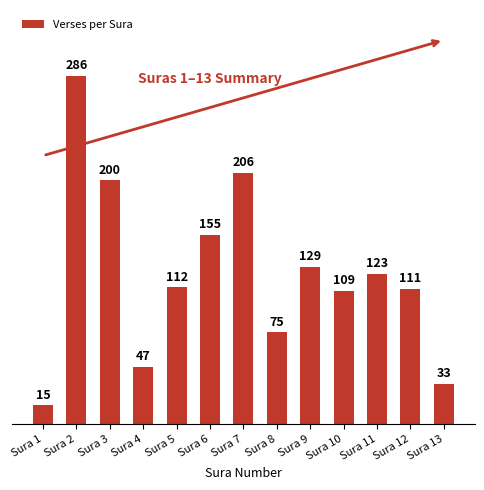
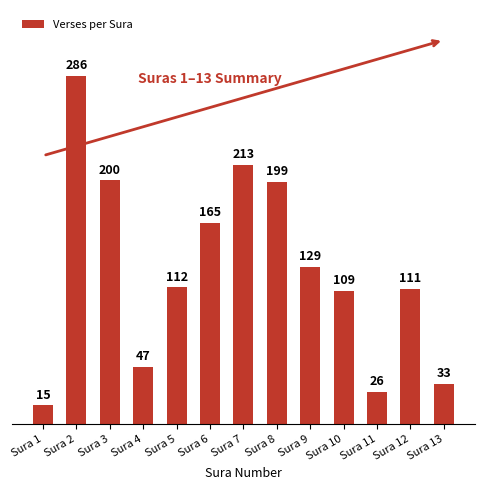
  {
    "Sura 1": 15,
    "Sura 2": 286,
    "Sura 3": 200,
    "Sura 4": 47,
    "Sura 5": 112,
-   "Sura 6": 155,
-   "Sura 7": 206,
-   "Sura 8": 75,
+   "Sura 6": 165,
+   "Sura 7": 213,
+   "Sura 8": 199,
    "Sura 9": 129,
    "Sura 10": 109,
-   "Sura 11": 123,
+   "Sura 11": 26,
    "Sura 12": 111,
    "Sura 13": 33
  }
